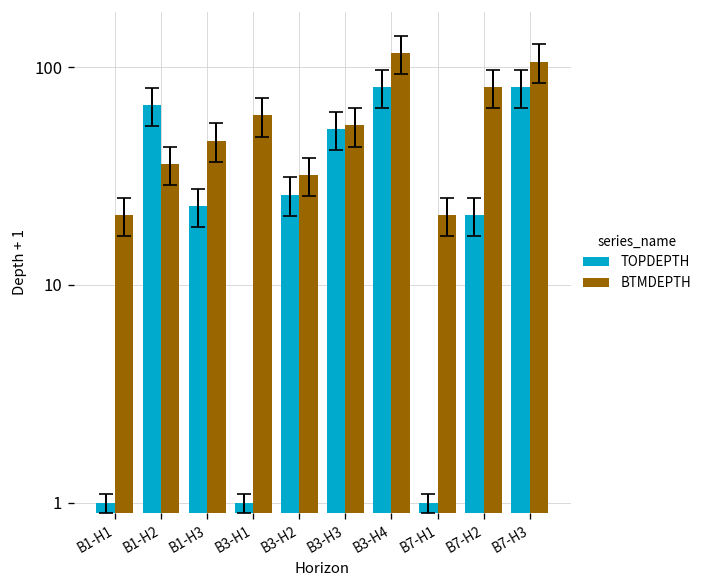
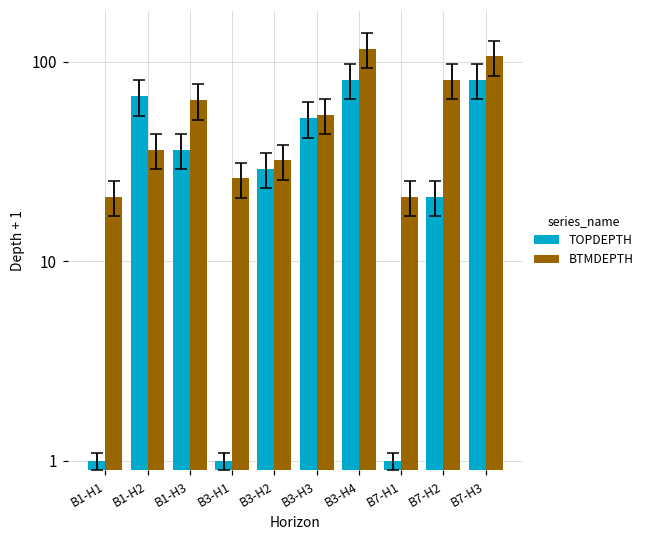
  {
    "TOPDEPTH": {
      "B1-H1": 1,
      "B1-H2": 67,
-     "B1-H3": 23,
+     "B1-H3": 36,
      "B3-H1": 1,
-     "B3-H2": 26,
+     "B3-H2": 29,
      "B3-H3": 52,
      "B3-H4": 80,
      "B7-H1": 1,
      "B7-H2": 21,
      "B7-H3": 80
    },
    "BTMDEPTH": {
      "B1-H1": 21,
      "B1-H2": 36,
-     "B1-H3": 46,
-     "B3-H1": 60,
+     "B1-H3": 64,
+     "B3-H1": 26,
      "B3-H2": 32,
      "B3-H3": 54,
      "B3-H4": 120,
      "B7-H1": 21,
      "B7-H2": 80,
      "B7-H3": 110
    }
  }
